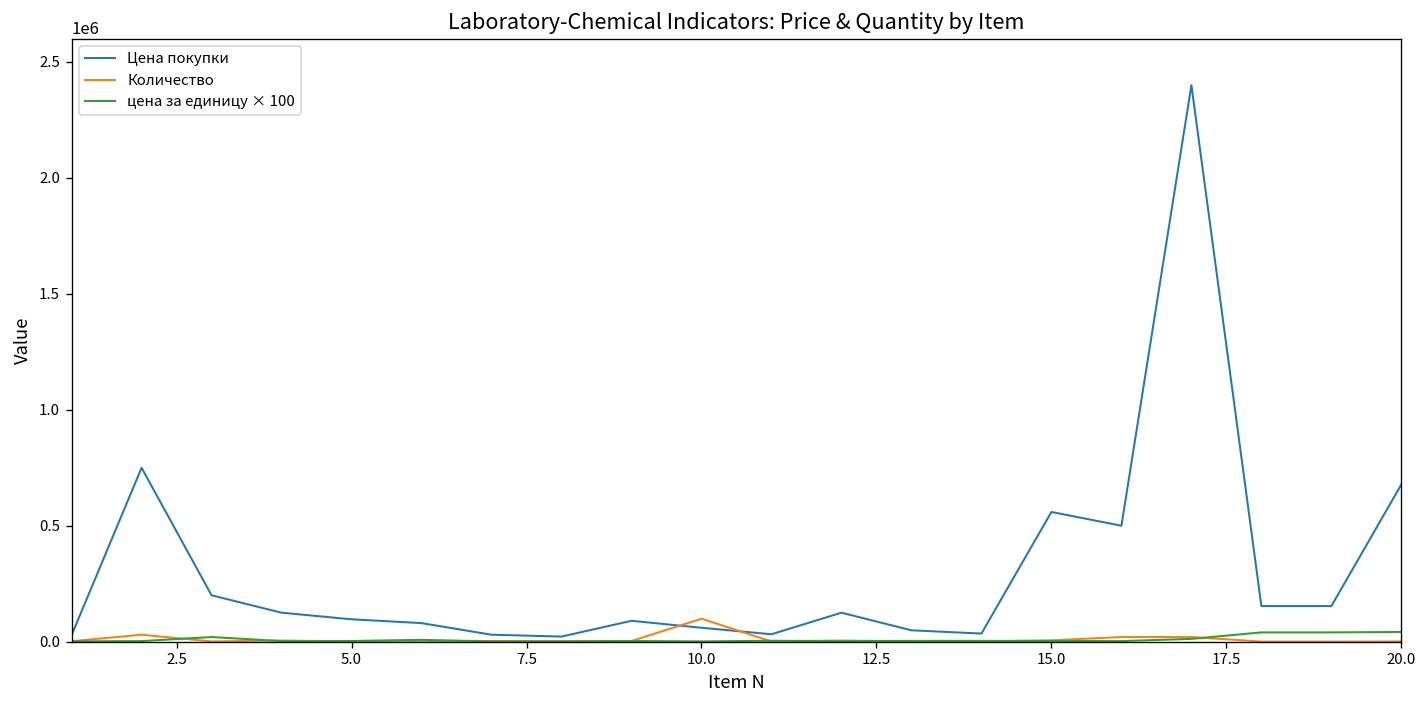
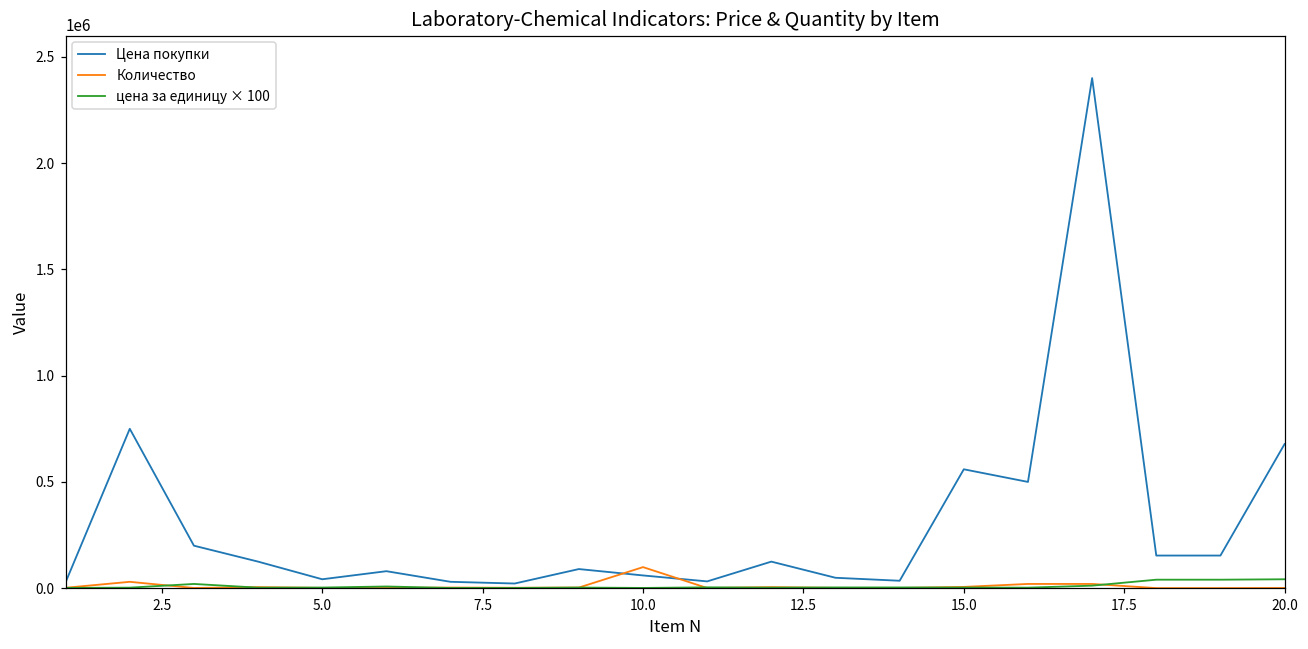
  {
    "Цена покупки": {
-     "5.0": 100000,
+     "5.0": 40000,
      "10.0": 60000,
      "15.0": 560000,
      "20.0": 680000
    },
    "Количество": {
      "10.0": 100000,
      "20.0": 0
    },
    "цена за единицу × 100": {
      "10.0": 0,
      "20.0": 40000
    }
  }
